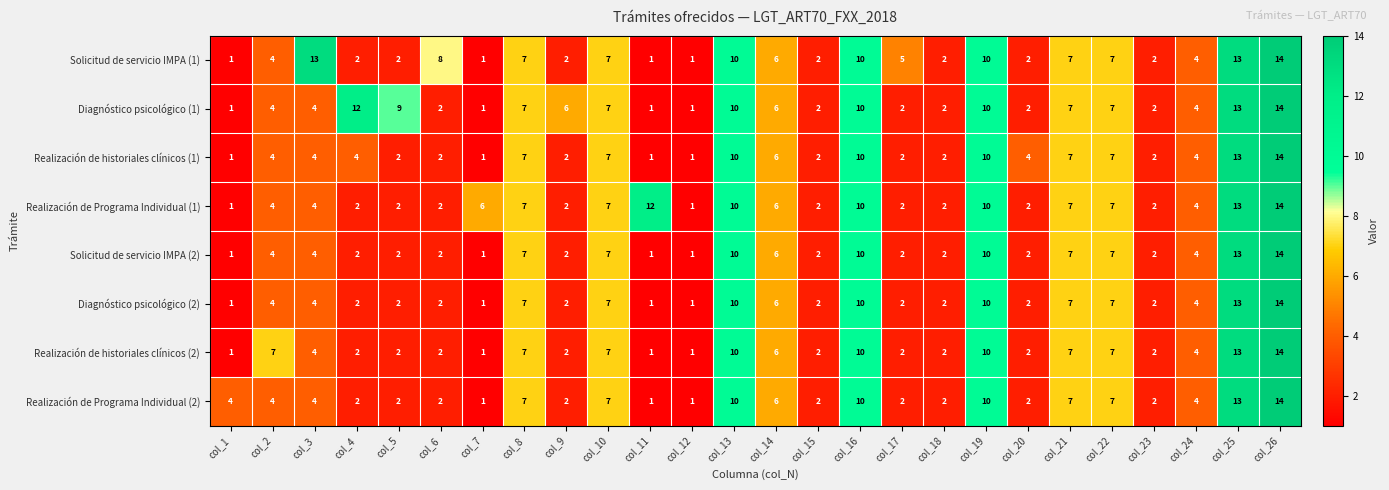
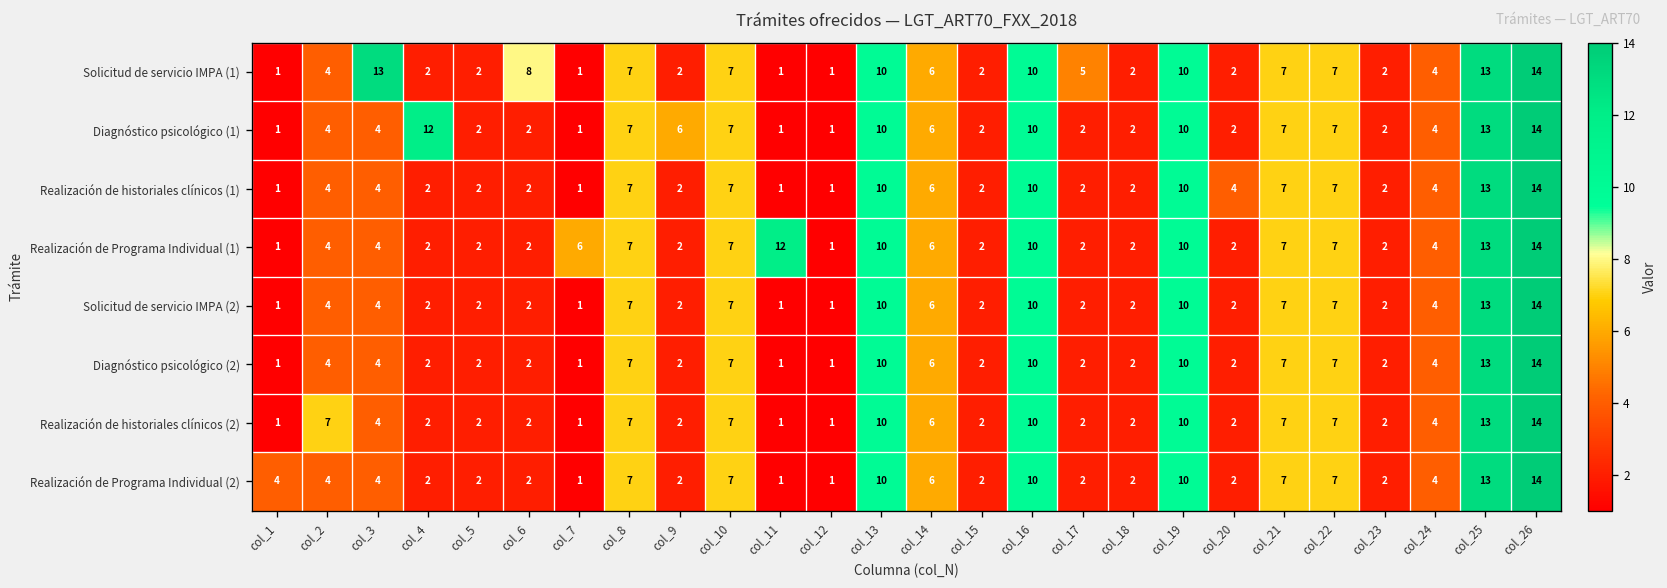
  {
    "Diagnóstico psicológico (1)": {
      "col_1": 1,
      "col_2": 4,
      "col_3": 4,
      "col_4": 12,
-     "col_5": 9,
+     "col_5": 2,
      "col_6": 2,
      "col_7": 1,
      "col_8": 7,
      "col_9": 6,
      "col_10": 7,
      "col_11": 1,
      "col_12": 1,
      "col_13": 10,
      "col_14": 6,
      "col_15": 2,
      "col_16": 10,
      "col_17": 2,
      "col_18": 2,
      "col_19": 10,
      "col_20": 2,
      "col_21": 7,
      "col_22": 7,
      "col_23": 2,
      "col_24": 4,
      "col_25": 13,
      "col_26": 14
    },
    "Realización de historiales clínicos (1)": {
      "col_1": 1,
      "col_2": 4,
      "col_3": 4,
-     "col_4": 4,
+     "col_4": 2,
      "col_5": 2,
      "col_6": 2,
      "col_7": 1,
      "col_8": 7,
      "col_9": 2,
      "col_10": 7,
      "col_11": 1,
      "col_12": 1,
      "col_13": 10,
      "col_14": 6,
      "col_15": 2,
      "col_16": 10,
      "col_17": 2,
      "col_18": 2,
      "col_19": 10,
      "col_20": 4,
      "col_21": 7,
      "col_22": 7,
      "col_23": 2,
      "col_24": 4,
      "col_25": 13,
      "col_26": 14
    }
  }
